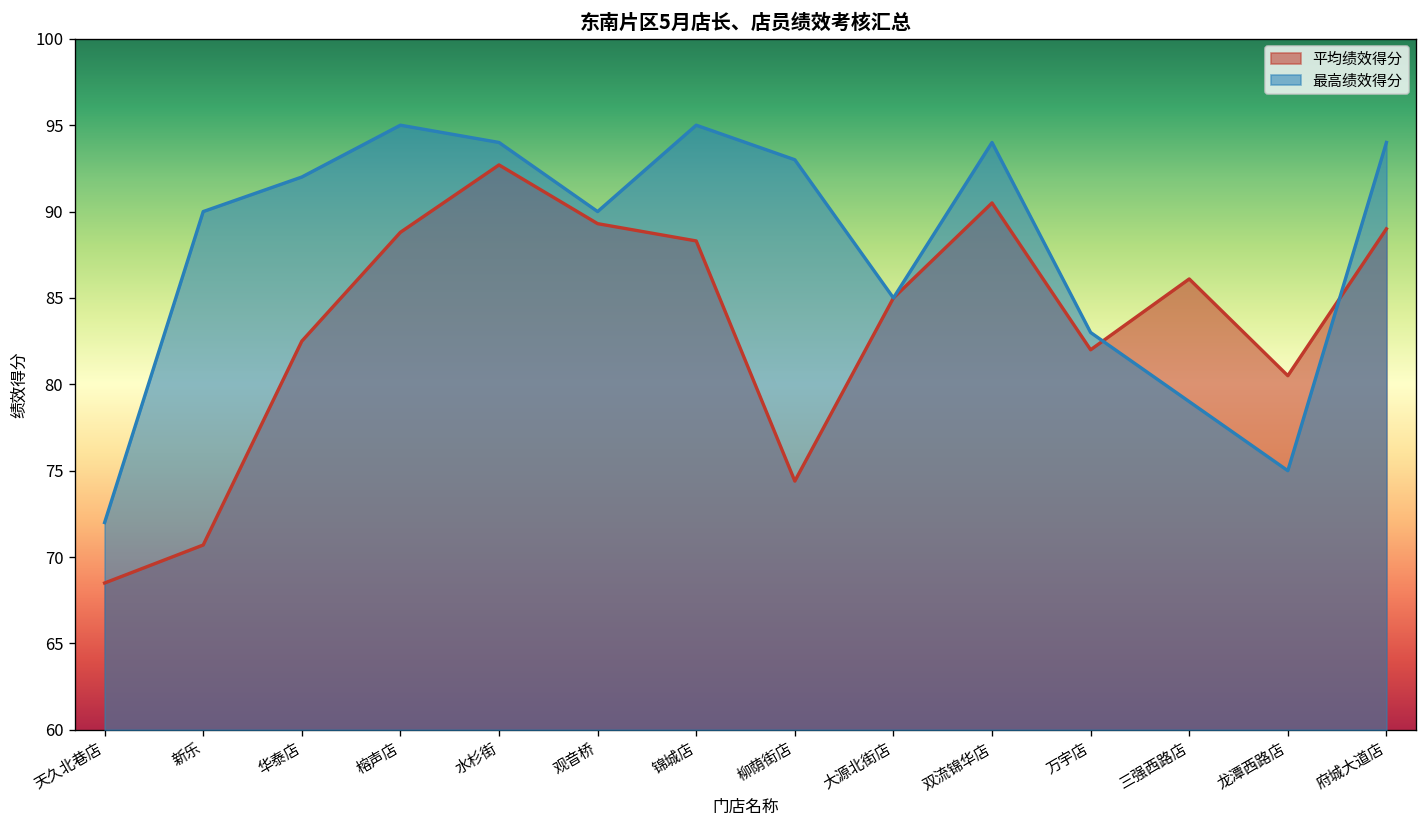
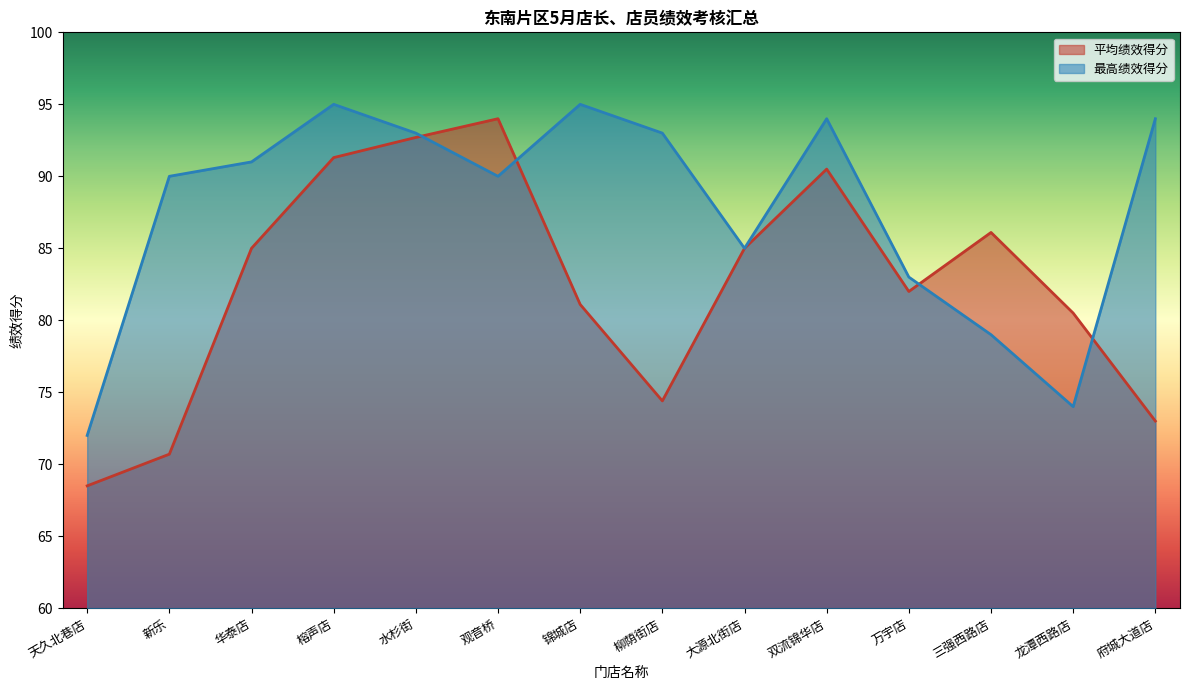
  {
    "平均绩效得分": {
      "天久北巷店": 68.5,
      "新乐": 70.7,
-     "华泰店": 82.5,
-     "榕声店": 88.8,
+     "华泰店": 85.0,
+     "榕声店": 91.3,
      "水杉街": 92.7,
-     "观音桥": 89.3,
-     "锦城店": 88.3,
+     "观音桥": 94.0,
+     "锦城店": 81.1,
      "柳荫街店": 74.4,
      "双流锦华店": 90.5,
      "万宇店": 82.0,
      "三强西路店": 86.1,
      "龙潭西路店": 80.5,
-     "府城大道店": 89
+     "府城大道店": 73
    },
    "最高绩效得分": {
      "天久北巷店": 72,
      "新乐": 90,
-     "华泰店": 92,
+     "华泰店": 91,
      "榕声店": 95,
-     "水杉街": 94,
+     "水杉街": 93,
      "观音桥": 90,
      "锦城店": 95,
      "柳荫街店": 93,
      "双流锦华店": 94,
      "万宇店": 83,
      "三强西路店": 79,
-     "龙潭西路店": 75,
+     "龙潭西路店": 74,
      "府城大道店": 94
    }
  }
